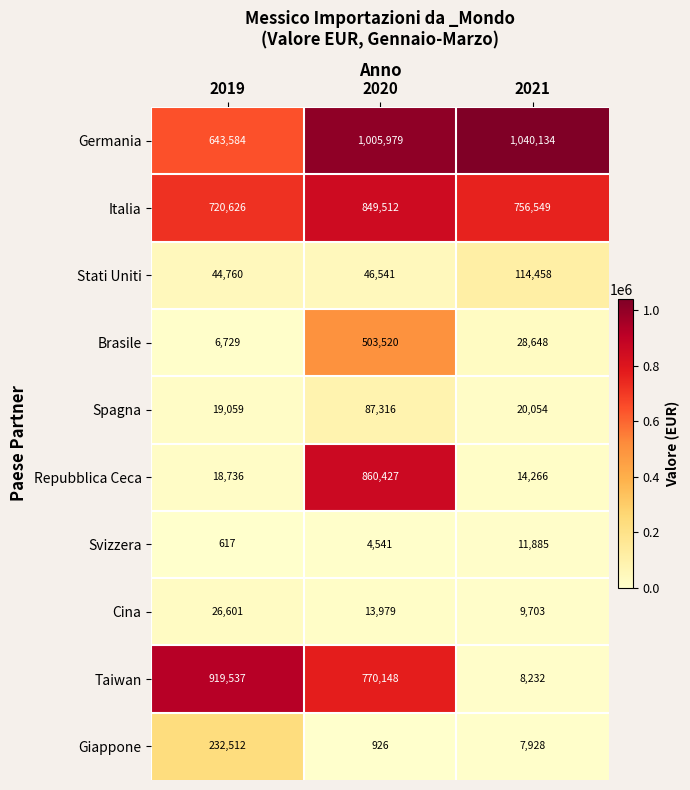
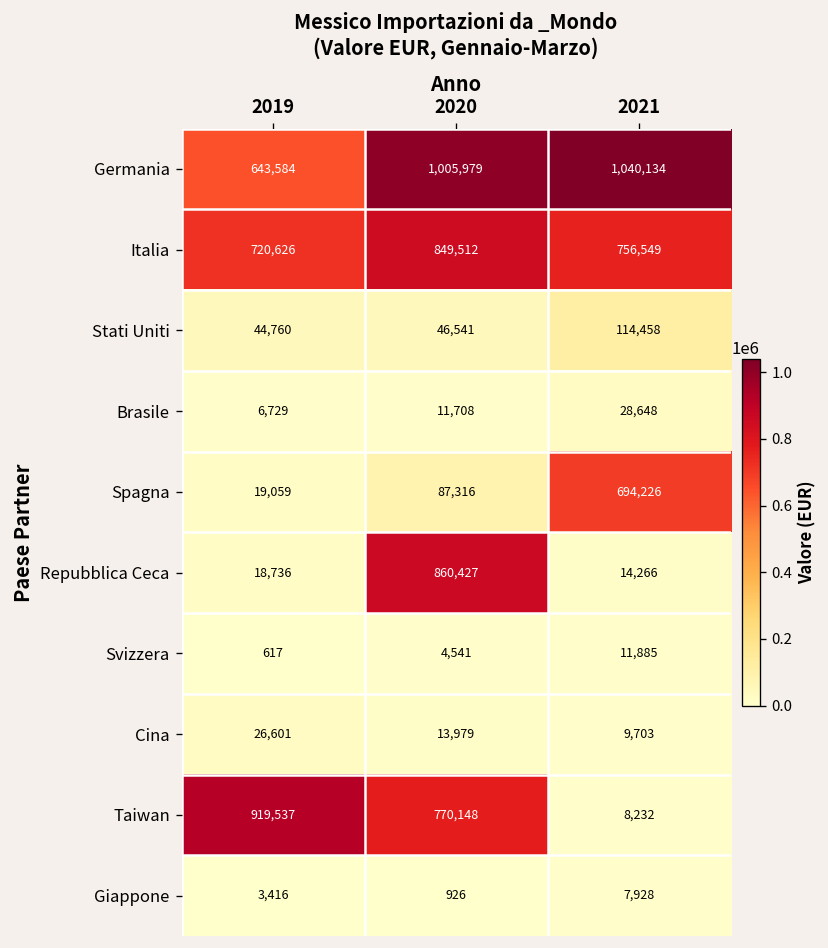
  {
    "Germania": {
      "2019": "643,584",
      "2020": "1,005,979",
      "2021": "1,040,134"
    },
    "Italia": {
      "2019": "720,626",
      "2020": "849,512",
      "2021": "756,549"
    },
    "Stati Uniti": {
      "2019": "44,760",
      "2020": "46,541",
      "2021": "114,458"
    },
    "Brasile": {
      "2019": "6,729",
-     "2020": "503,520",
+     "2020": "11,708",
      "2021": "28,648"
    },
    "Spagna": {
      "2019": "19,059",
      "2020": "87,316",
-     "2021": "20,054"
+     "2021": "694,226"
    },
    "Repubblica Ceca": {
      "2019": "18,736",
      "2020": "860,427",
      "2021": "14,266"
    },
    "Svizzera": {
      "2019": "617",
      "2020": "4,541",
      "2021": "11,885"
    },
    "Cina": {
      "2019": "26,601",
      "2020": "13,979",
      "2021": "9,703"
    },
    "Taiwan": {
      "2019": "919,537",
      "2020": "770,148",
      "2021": "8,232"
    },
    "Giappone": {
-     "2019": "232,512",
+     "2019": "3,416",
      "2020": "926",
      "2021": "7,928"
    }
  }
